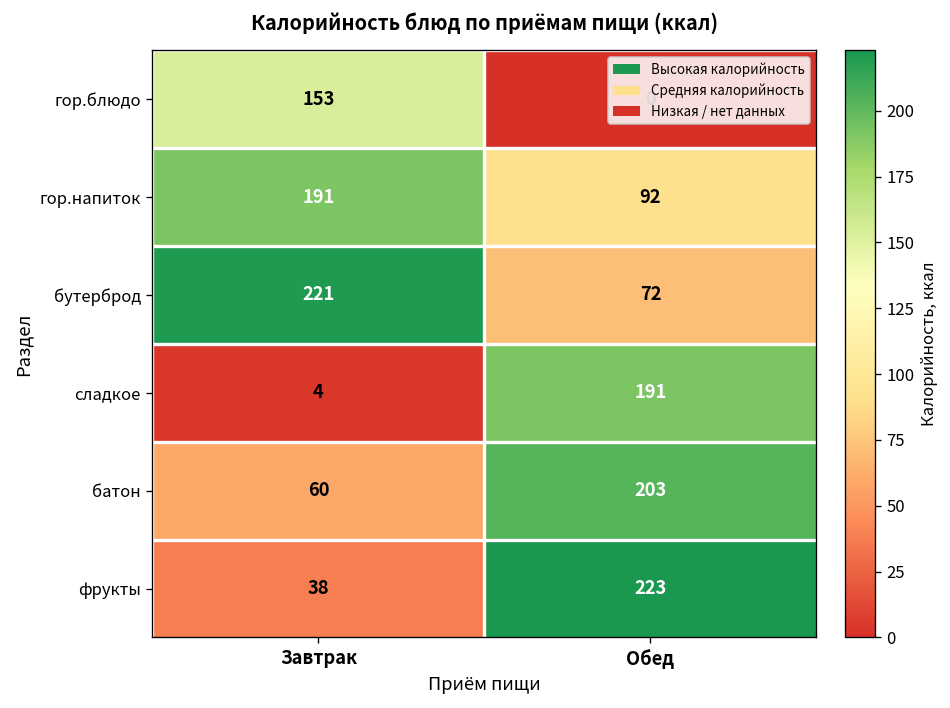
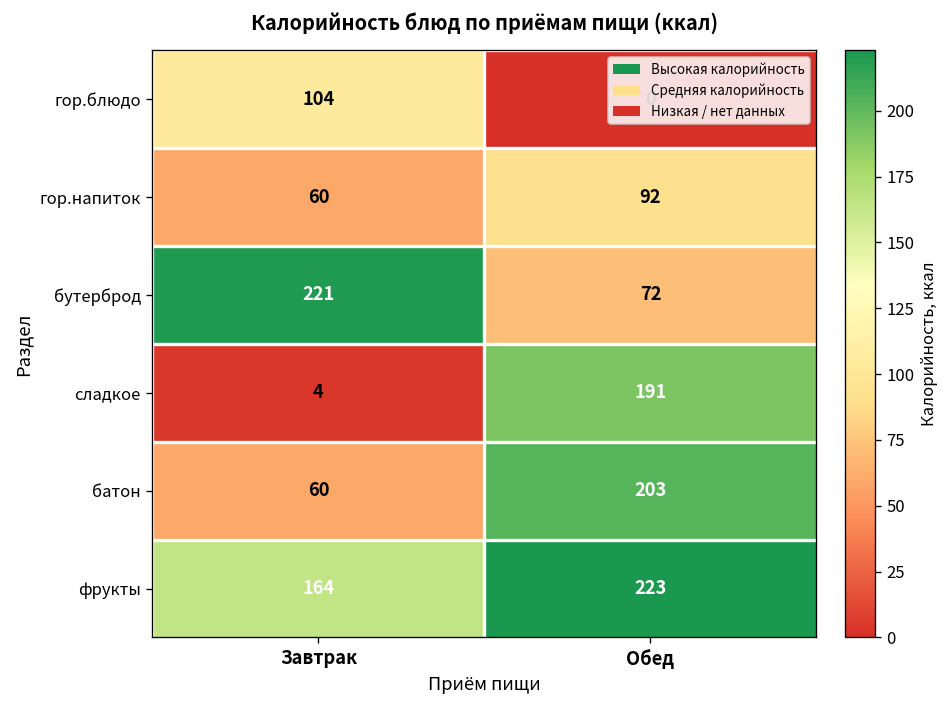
  {
    "гор.блюдо": {
-     "Завтрак": 153
+     "Завтрак": 104
    },
    "гор.напиток": {
-     "Завтрак": 191,
+     "Завтрак": 60,
      "Обед": 92
    },
    "бутерброд": {
      "Завтрак": 221,
      "Обед": 72
    },
    "сладкое": {
      "Завтрак": 4,
      "Обед": 191
    },
    "батон": {
      "Завтрак": 60,
      "Обед": 203
    },
    "фрукты": {
-     "Завтрак": 38,
+     "Завтрак": 164,
      "Обед": 223
    }
  }
